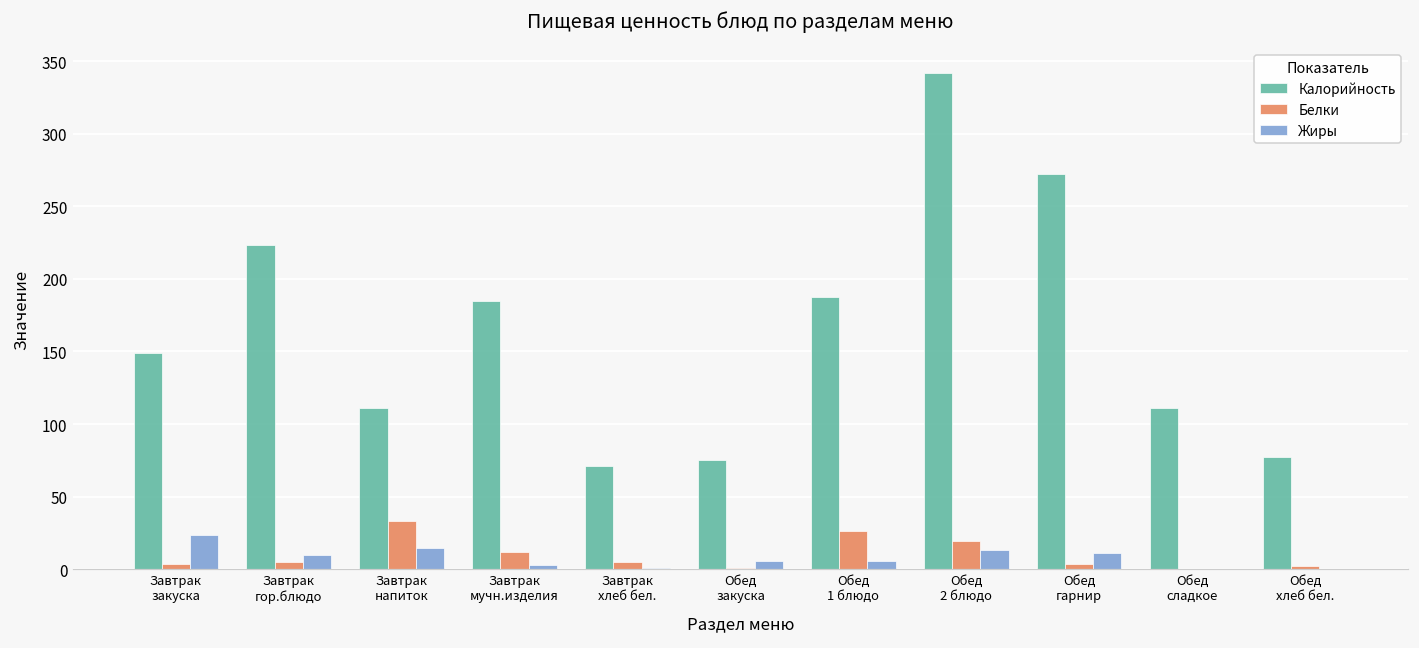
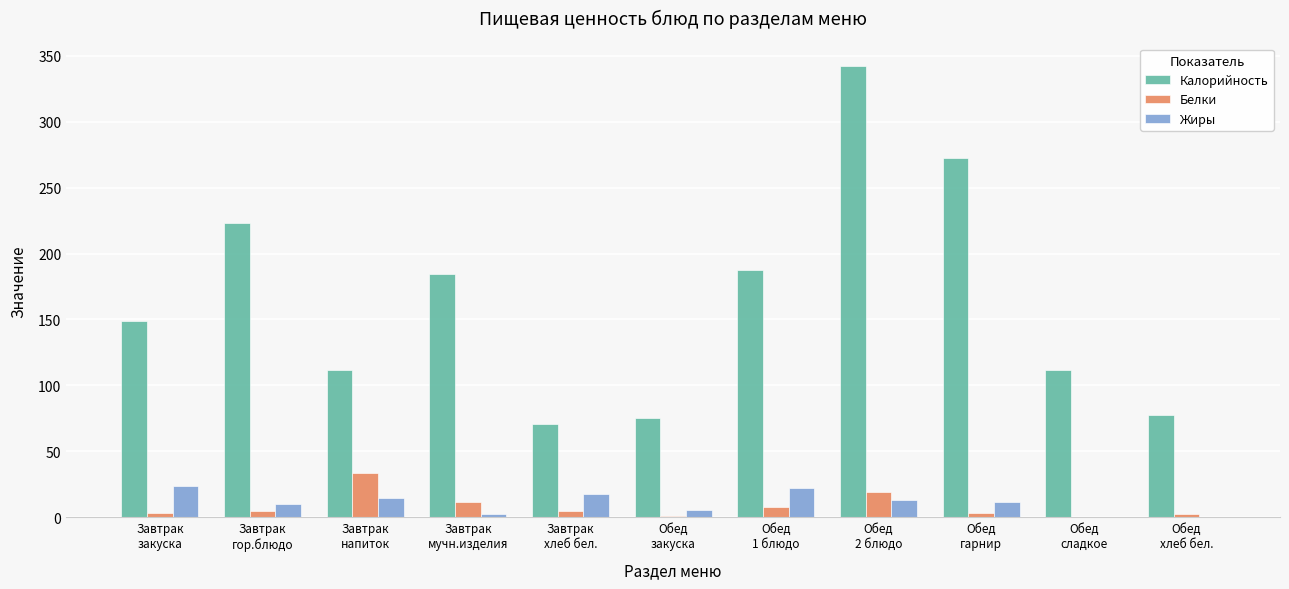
  {
    "Калорийность": {
      "Завтрак закуска": 149,
      "Завтрак гор.блюдо": 223,
      "Завтрак напиток": 111,
      "Завтрак мучн.изделия": 185,
      "Завтрак хлеб бел.": 71,
      "Обед закуска": 75,
      "Обед 1 блюдо": 187,
      "Обед 2 блюдо": 342,
      "Обед гарнир": 272,
      "Обед сладкое": 111,
      "Обед хлеб бел.": 78
    },
    "Белки": {
      "Завтрак закуска": 3,
      "Завтрак гор.блюдо": 5,
      "Завтрак напиток": 33,
      "Завтрак мучн.изделия": 12,
      "Завтрак хлеб бел.": 5,
-     "Обед 1 блюдо": 26,
+     "Обед 1 блюдо": 8,
      "Обед 2 блюдо": 19,
      "Обед гарнир": 4,
      "Обед хлеб бел.": 2
    },
    "Жиры": {
      "Завтрак закуска": 24,
      "Завтрак гор.блюдо": 10,
      "Завтрак напиток": 14,
      "Завтрак мучн.изделия": 3,
-     "Завтрак хлеб бел.": 0,
+     "Завтрак хлеб бел.": 18,
      "Обед закуска": 5,
-     "Обед 1 блюдо": 6,
+     "Обед 1 блюдо": 22,
      "Обед 2 блюдо": 13,
      "Обед гарнир": 11
    }
  }
